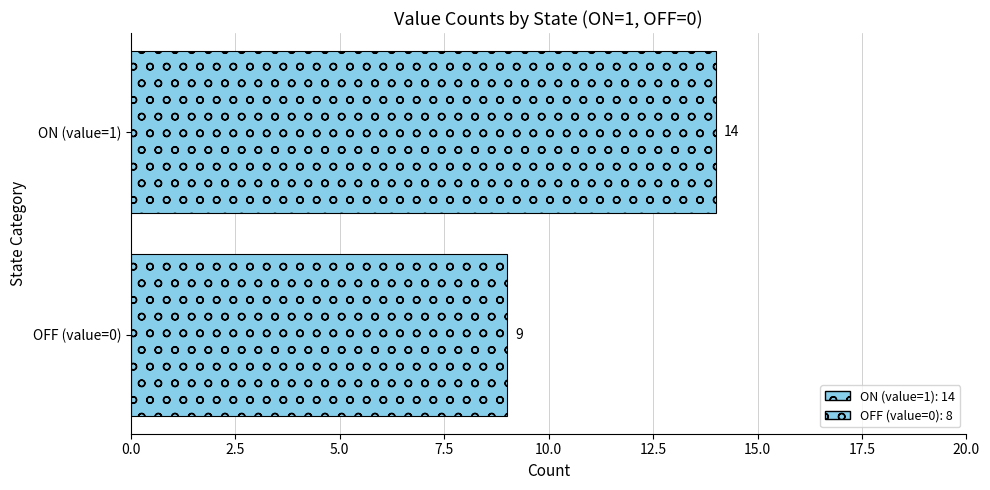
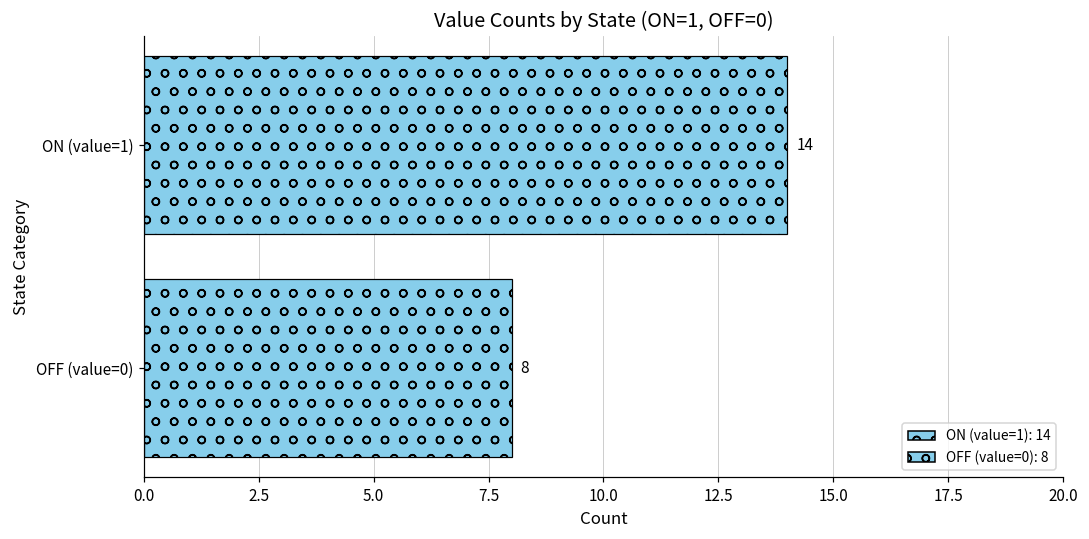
  {
    "ON (value=1)": 14,
-   "OFF (value=0)": 9
+   "OFF (value=0)": 8
  }
